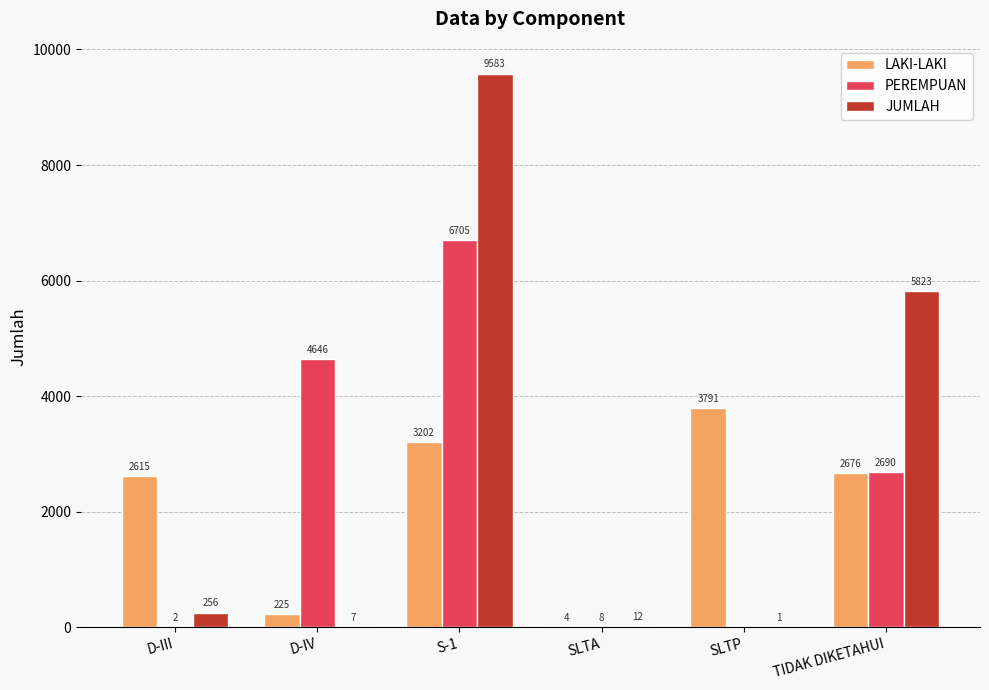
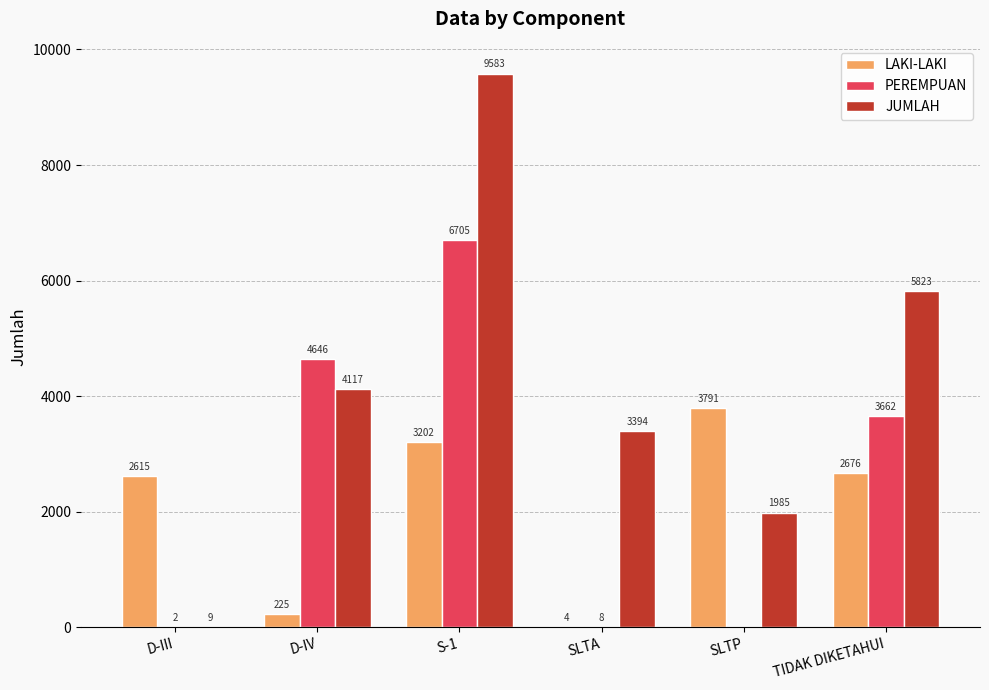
  {
    "LAKI-LAKI": {
      "D-III": 2615,
      "D-IV": 225,
      "S-1": 3202,
      "SLTA": 4,
      "SLTP": 3791,
      "TIDAK DIKETAHUI": 2676
    },
    "PEREMPUAN": {
      "D-III": 2,
      "D-IV": 4646,
      "S-1": 6705,
      "SLTA": 8,
-     "TIDAK DIKETAHUI": 2690
+     "TIDAK DIKETAHUI": 3662
    },
    "JUMLAH": {
-     "D-III": 256,
-     "D-IV": 7,
+     "D-III": 9,
+     "D-IV": 4117,
      "S-1": 9583,
-     "SLTA": 12,
-     "SLTP": 1,
+     "SLTA": 3394,
+     "SLTP": 1985,
      "TIDAK DIKETAHUI": 5823
    }
  }
